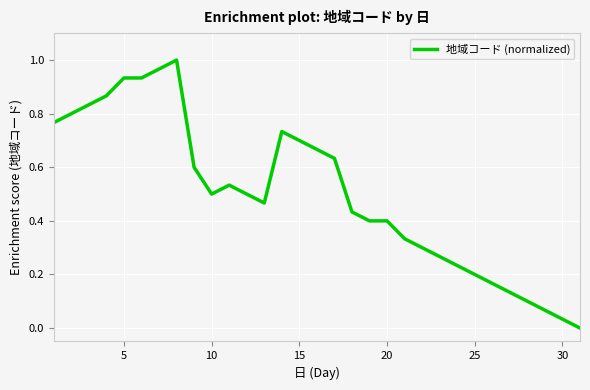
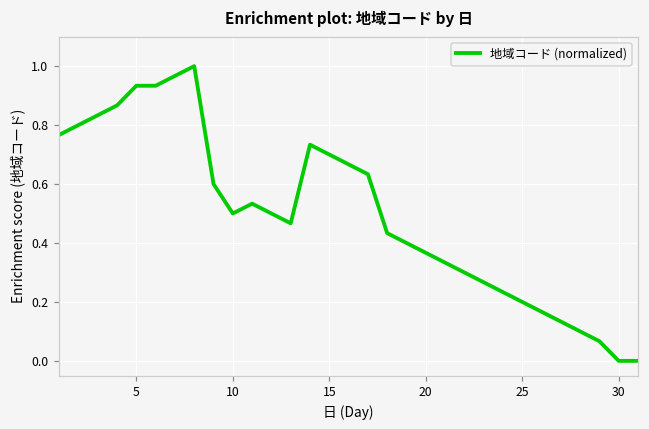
  {
    "5": 0.93,
    "10": 0.50,
    "15": 0.70,
-   "20": 0.40,
+   "20": 0.37,
    "25": 0.20,
-   "30": 0.03
+   "30": 0.00
  }
